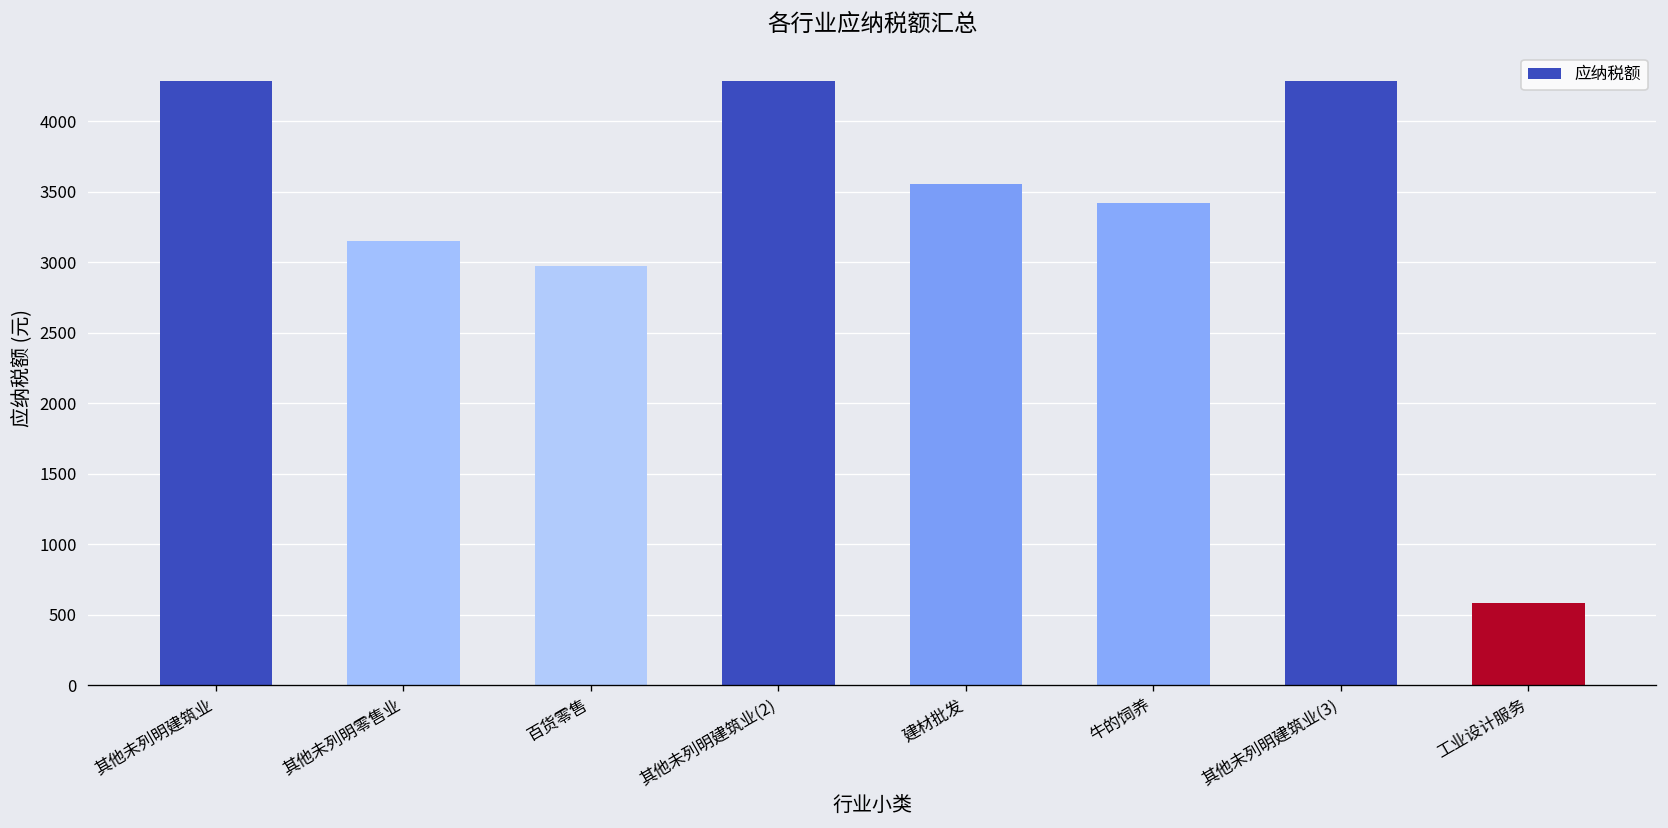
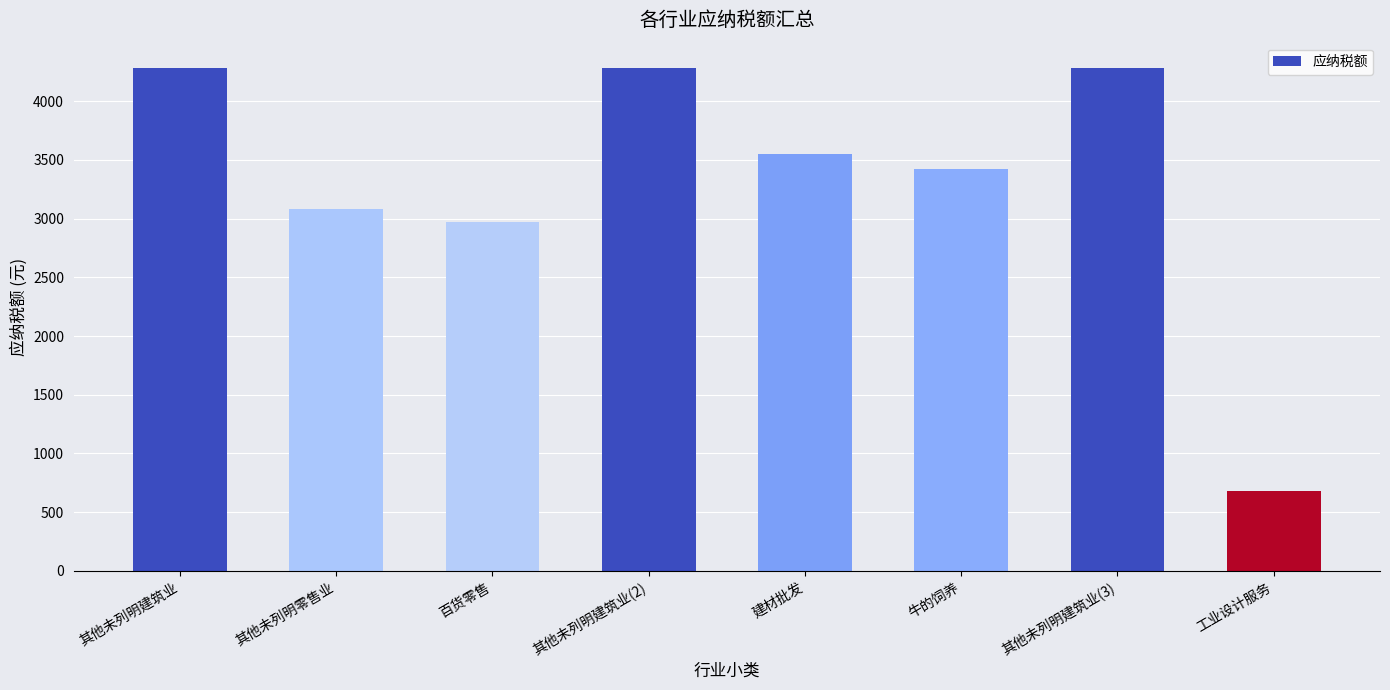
  {
    "其他未列明建筑业": 4280,
-   "其他未列明零售业": 3150,
+   "其他未列明零售业": 3080,
    "百货零售": 2970,
    "其他未列明建筑业(2)": 4280,
    "建材批发": 3550,
    "牛的饲养": 3420,
    "其他未列明建筑业(3)": 4280,
-   "工业设计服务": 590
+   "工业设计服务": 680
  }
